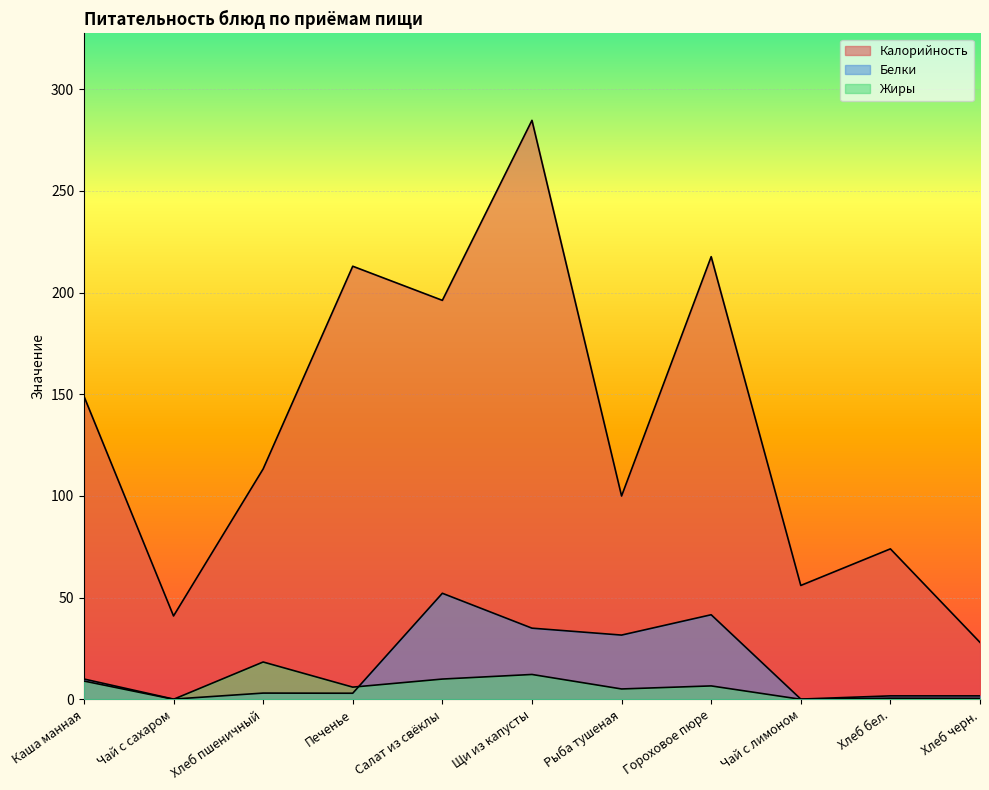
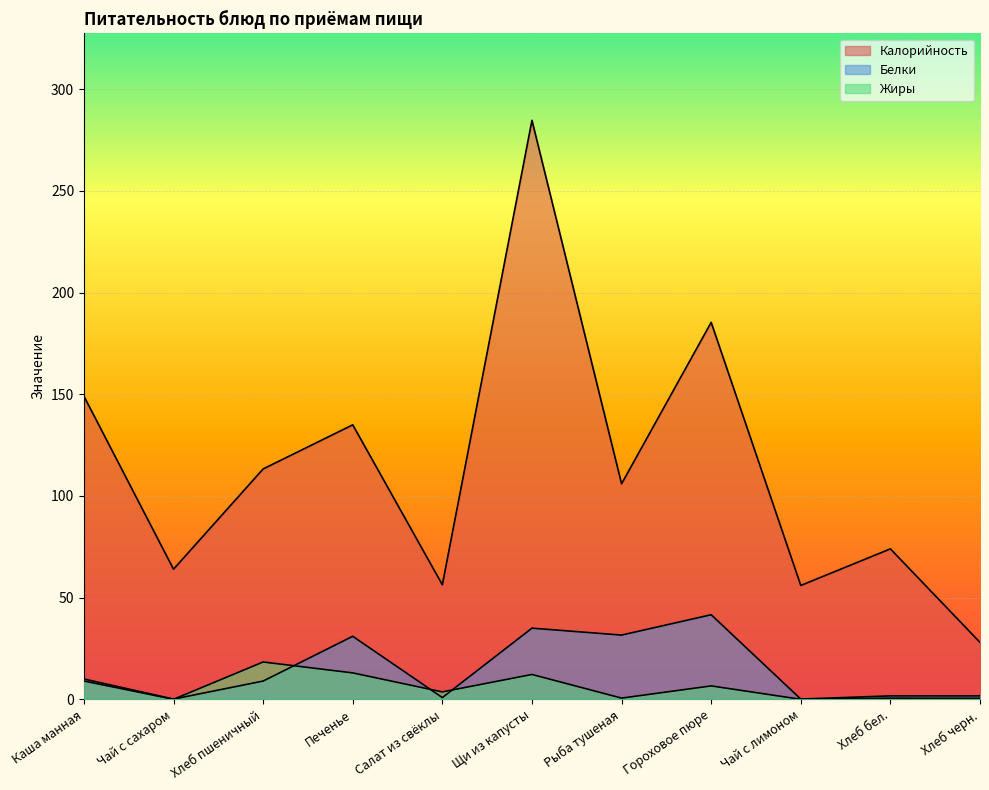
  {
    "Калорийность": {
      "Каша манная": 149,
-     "Чай с сахаром": 41,
+     "Чай с сахаром": 64,
      "Хлеб пшеничный": 113,
-     "Печенье": 213,
-     "Салат из свёклы": 196,
+     "Печенье": 135,
+     "Салат из свёклы": 56,
      "Щи из капусты": 285,
-     "Рыба тушеная": 100,
-     "Гороховое пюре": 218,
+     "Рыба тушеная": 106,
+     "Гороховое пюре": 185,
      "Чай с лимоном": 56,
      "Хлеб бел.": 74,
      "Хлеб черн.": 28
    },
    "Белки": {
-     "Хлеб пшеничный": 3,
-     "Печенье": 3,
-     "Салат из свёклы": 52,
+     "Хлеб пшеничный": 9,
+     "Печенье": 31,
+     "Салат из свёклы": 1,
      "Щи из капусты": 35,
      "Рыба тушеная": 32,
      "Гороховое пюре": 42
    },
    "Жиры": {
      "Хлеб пшеничный": 18,
-     "Печенье": 6,
-     "Салат из свёклы": 10,
+     "Печенье": 13,
+     "Салат из свёклы": 4,
      "Щи из капусты": 12,
-     "Рыба тушеная": 5,
+     "Рыба тушеная": 1,
      "Гороховое пюре": 7
    }
  }
